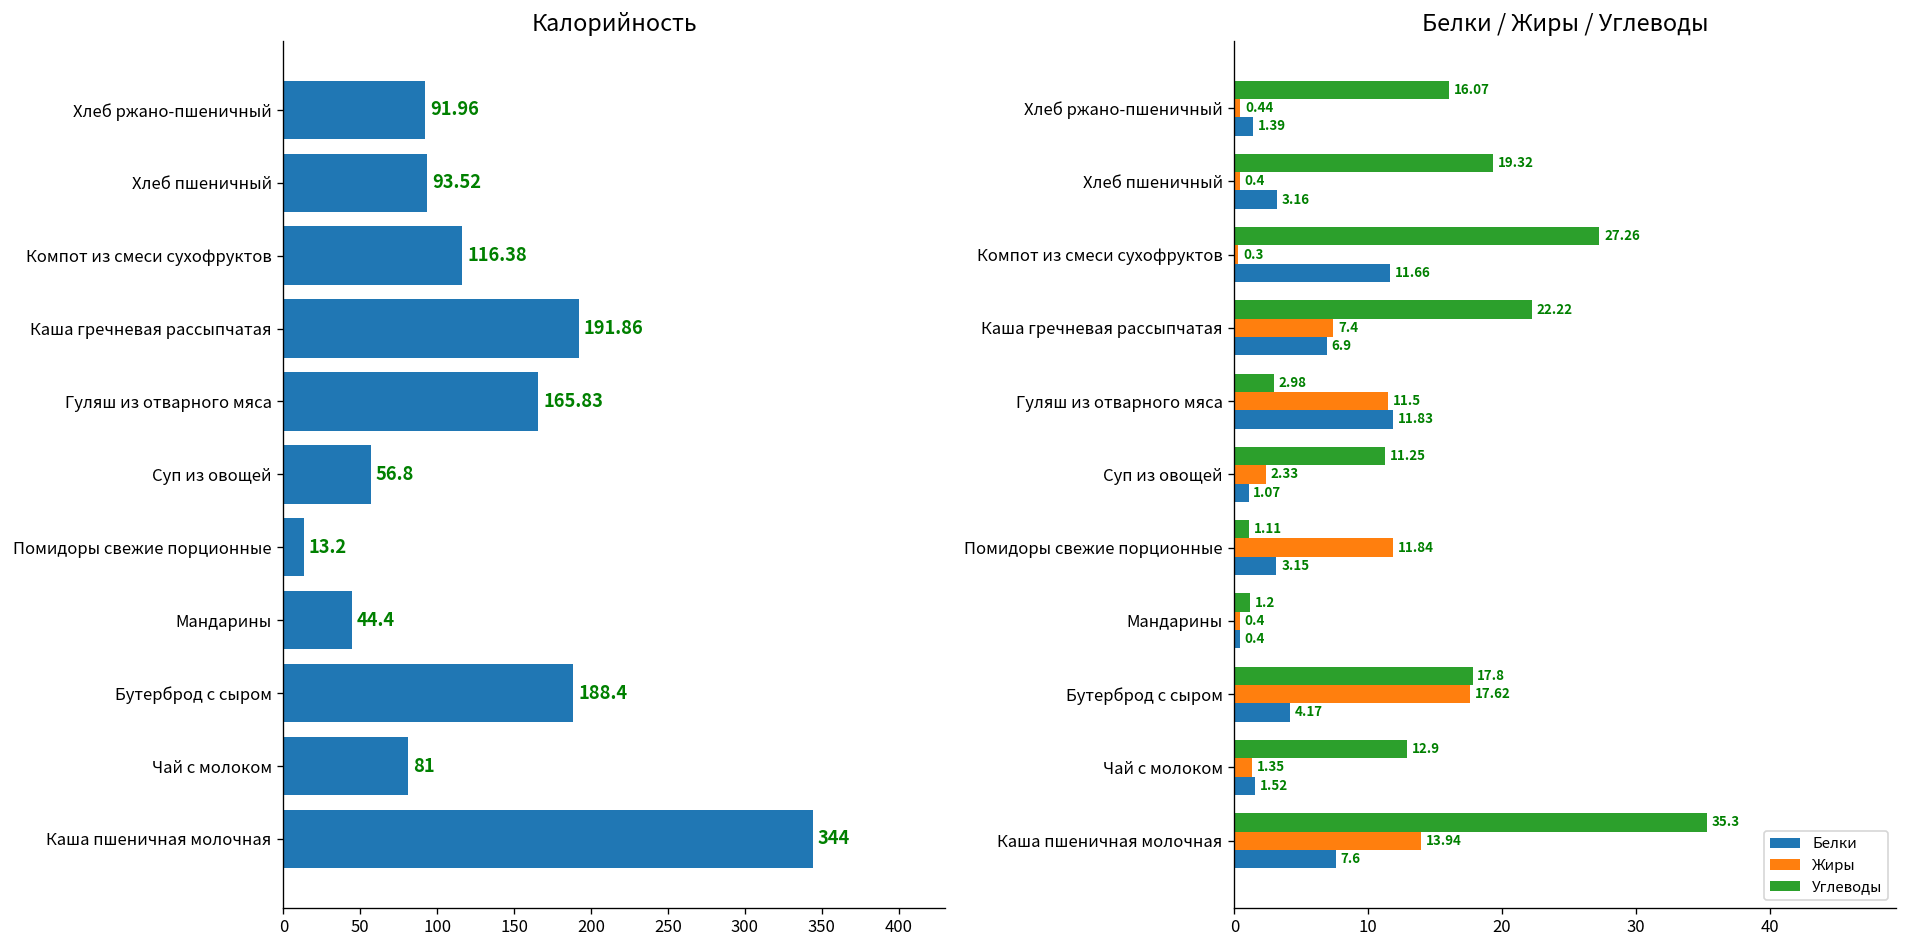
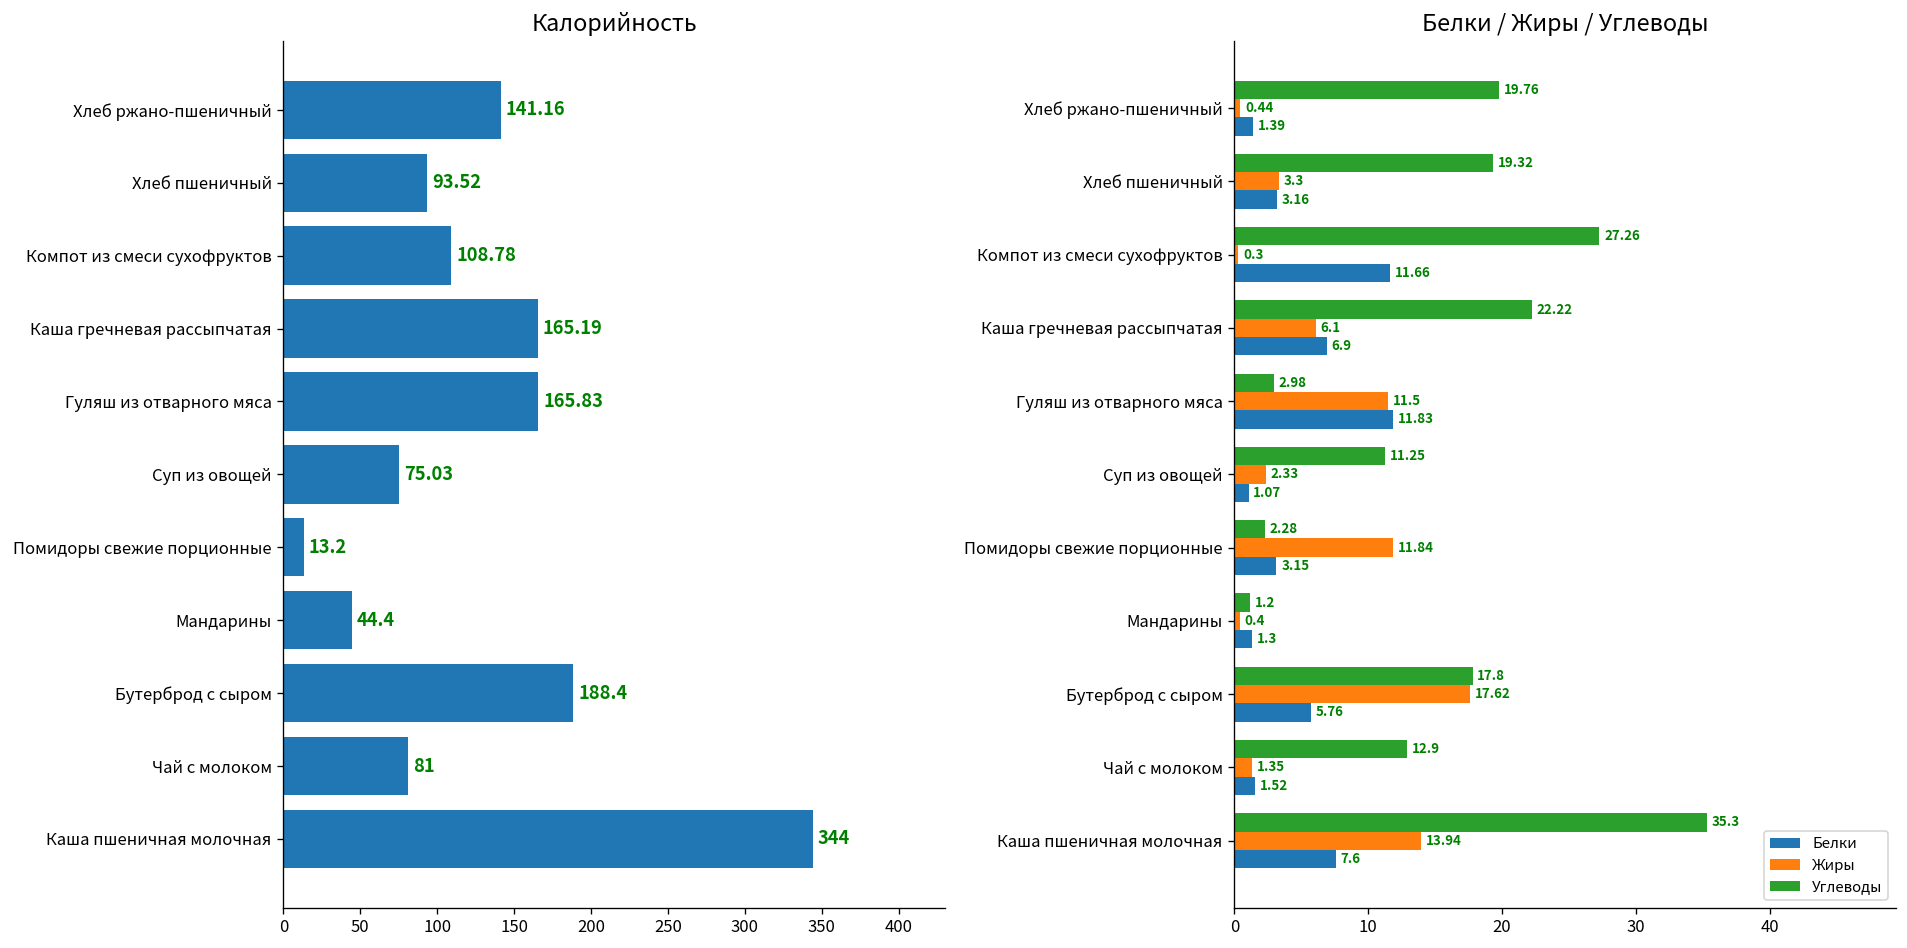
  {
    "Калорийность": {
-     "Хлеб ржано-пшеничный": 91.96,
+     "Хлеб ржано-пшеничный": 141.16,
      "Хлеб пшеничный": 93.52,
-     "Компот из смеси сухофруктов": 116.38,
-     "Каша гречневая рассыпчатая": 191.86,
+     "Компот из смеси сухофруктов": 108.78,
+     "Каша гречневая рассыпчатая": 165.19,
      "Гуляш из отварного мяса": 165.83,
-     "Суп из овощей": 56.8,
+     "Суп из овощей": 75.03,
      "Помидоры свежие порционные": 13.2,
      "Мандарины": 44.4,
      "Бутерброд с сыром": 188.4,
      "Чай с молоком": 81,
      "Каша пшеничная молочная": 344
    },
    "Белки / Жиры / Углеводы": {
      "Белки": {
        "Хлеб ржано-пшеничный": 1.39,
        "Хлеб пшеничный": 3.16,
        "Компот из смеси сухофруктов": 11.66,
        "Каша гречневая рассыпчатая": 6.9,
        "Гуляш из отварного мяса": 11.83,
        "Суп из овощей": 1.07,
        "Помидоры свежие порционные": 3.15,
-       "Мандарины": 0.4,
-       "Бутерброд с сыром": 4.17,
+       "Мандарины": 1.3,
+       "Бутерброд с сыром": 5.76,
        "Чай с молоком": 1.52,
        "Каша пшеничная молочная": 7.6
      },
      "Жиры": {
        "Хлеб ржано-пшеничный": 0.44,
-       "Хлеб пшеничный": 0.4,
+       "Хлеб пшеничный": 3.3,
        "Компот из смеси сухофруктов": 0.3,
-       "Каша гречневая рассыпчатая": 7.4,
+       "Каша гречневая рассыпчатая": 6.1,
        "Гуляш из отварного мяса": 11.5,
        "Суп из овощей": 2.33,
        "Помидоры свежие порционные": 11.84,
        "Мандарины": 0.4,
        "Бутерброд с сыром": 17.62,
        "Чай с молоком": 1.35,
        "Каша пшеничная молочная": 13.94
      },
      "Углеводы": {
-       "Хлеб ржано-пшеничный": 16.07,
+       "Хлеб ржано-пшеничный": 19.76,
        "Хлеб пшеничный": 19.32,
        "Компот из смеси сухофруктов": 27.26,
        "Каша гречневая рассыпчатая": 22.22,
        "Гуляш из отварного мяса": 2.98,
        "Суп из овощей": 11.25,
-       "Помидоры свежие порционные": 1.11,
+       "Помидоры свежие порционные": 2.28,
        "Мандарины": 1.2,
        "Бутерброд с сыром": 17.8,
        "Чай с молоком": 12.9,
        "Каша пшеничная молочная": 35.3
      }
    }
  }
